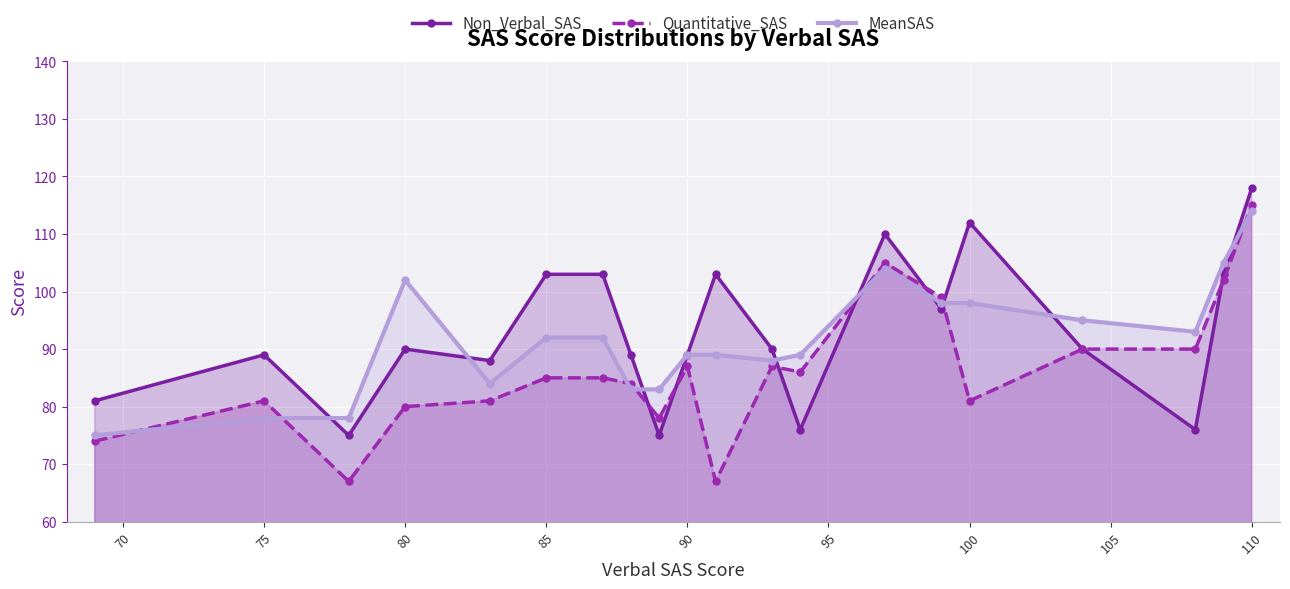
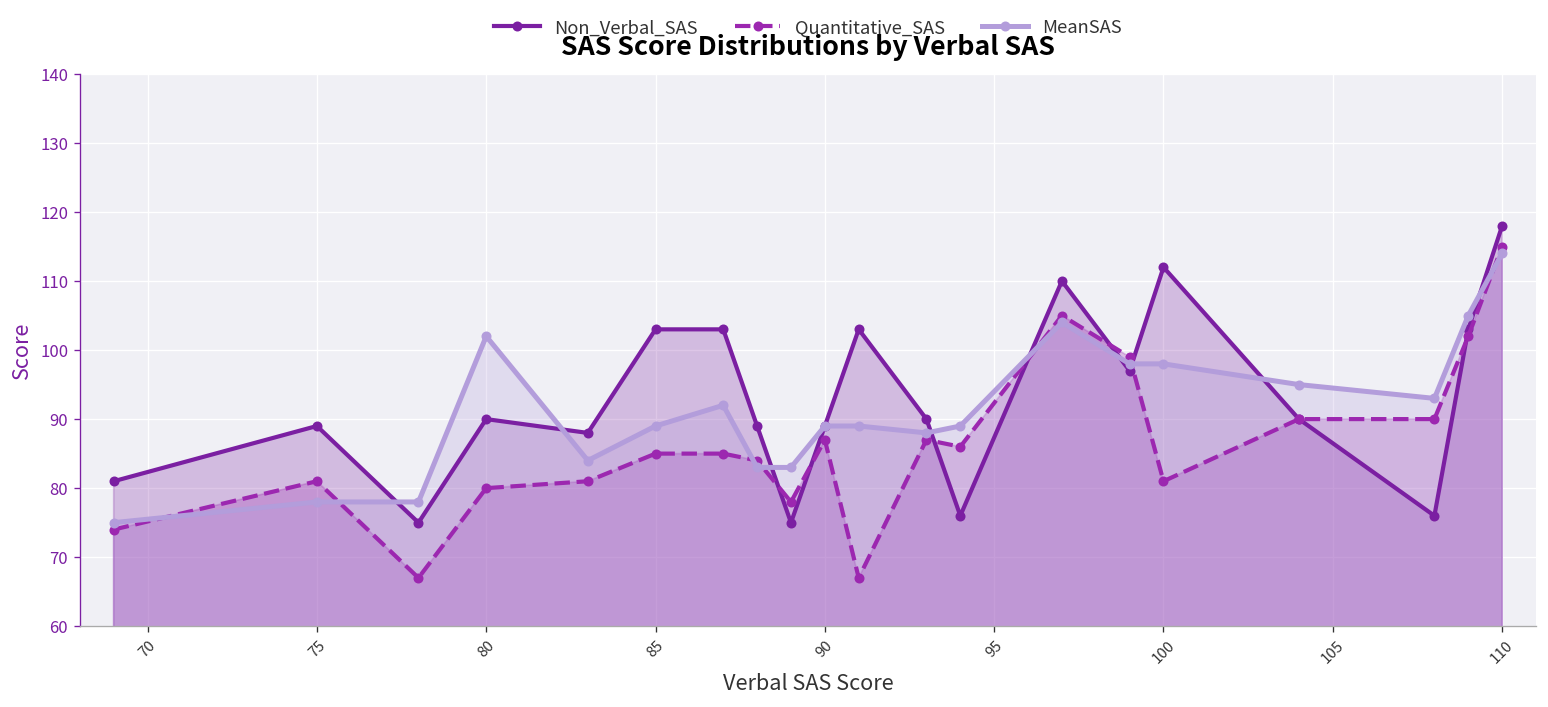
  {
    "MeanSAS": {
      "75": 78,
      "80": 102,
-     "85": 92,
+     "85": 89,
      "100": 98,
      "110": 114
    }
  }
